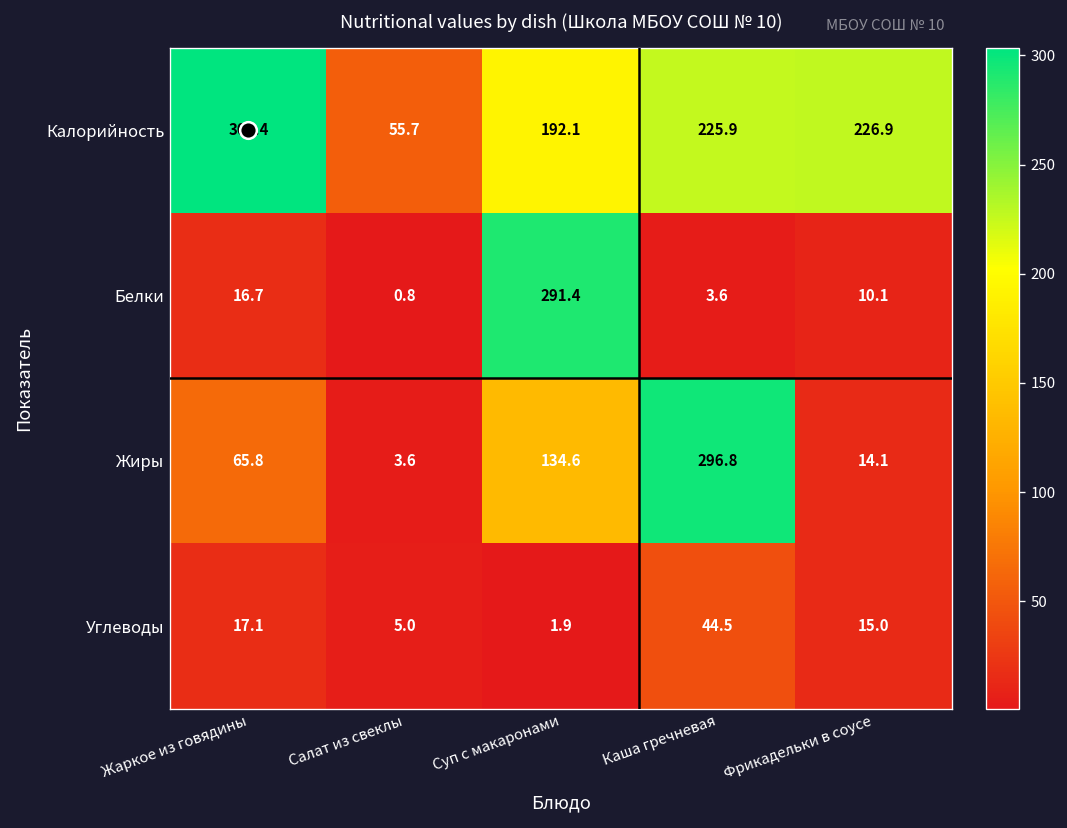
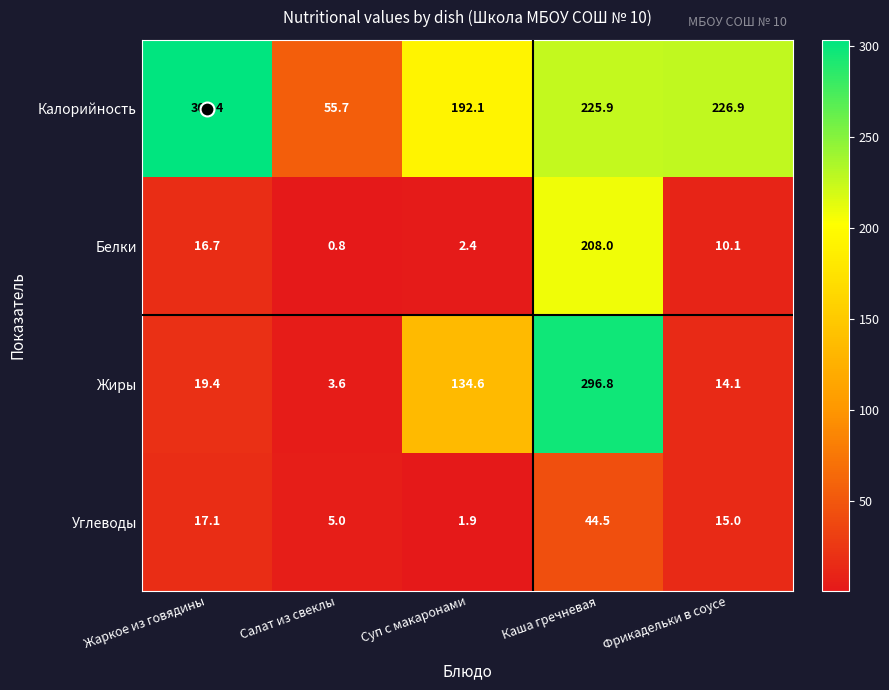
  {
    "Калорийность": {
      "Салат из свеклы": 55.7,
      "Суп с макаронами": 192.1,
      "Каша гречневая": 225.9,
      "Фрикадельки в соусе": 226.9
    },
    "Белки": {
      "Жаркое из говядины": 16.7,
      "Салат из свеклы": 0.8,
-     "Суп с макаронами": 291.4,
-     "Каша гречневая": 3.6,
+     "Суп с макаронами": 2.4,
+     "Каша гречневая": 208.0,
      "Фрикадельки в соусе": 10.1
    },
    "Жиры": {
-     "Жаркое из говядины": 65.8,
+     "Жаркое из говядины": 19.4,
      "Салат из свеклы": 3.6,
      "Суп с макаронами": 134.6,
      "Каша гречневая": 296.8,
      "Фрикадельки в соусе": 14.1
    },
    "Углеводы": {
      "Жаркое из говядины": 17.1,
      "Салат из свеклы": 5.0,
      "Суп с макаронами": 1.9,
      "Каша гречневая": 44.5,
      "Фрикадельки в соусе": 15.0
    }
  }
